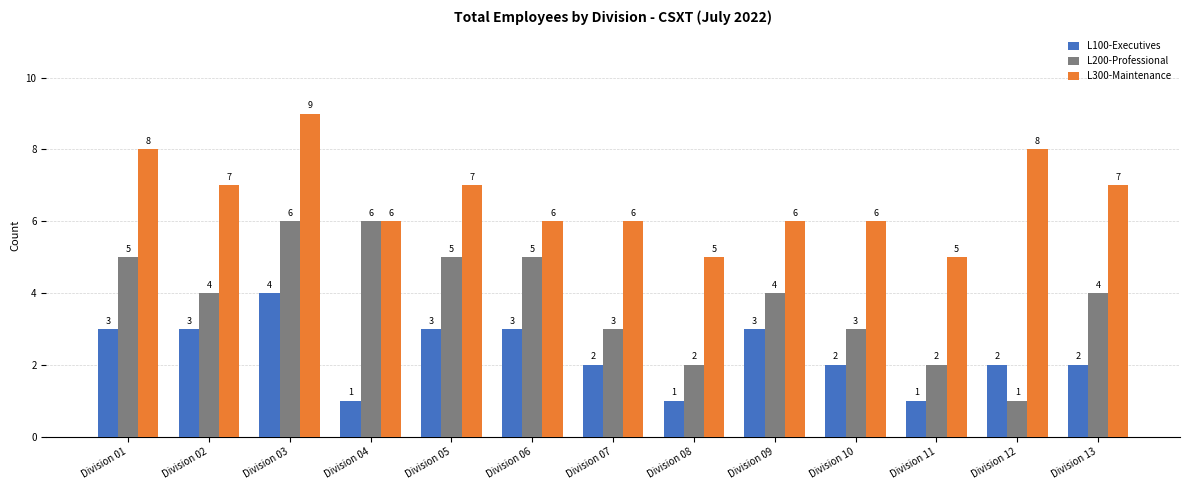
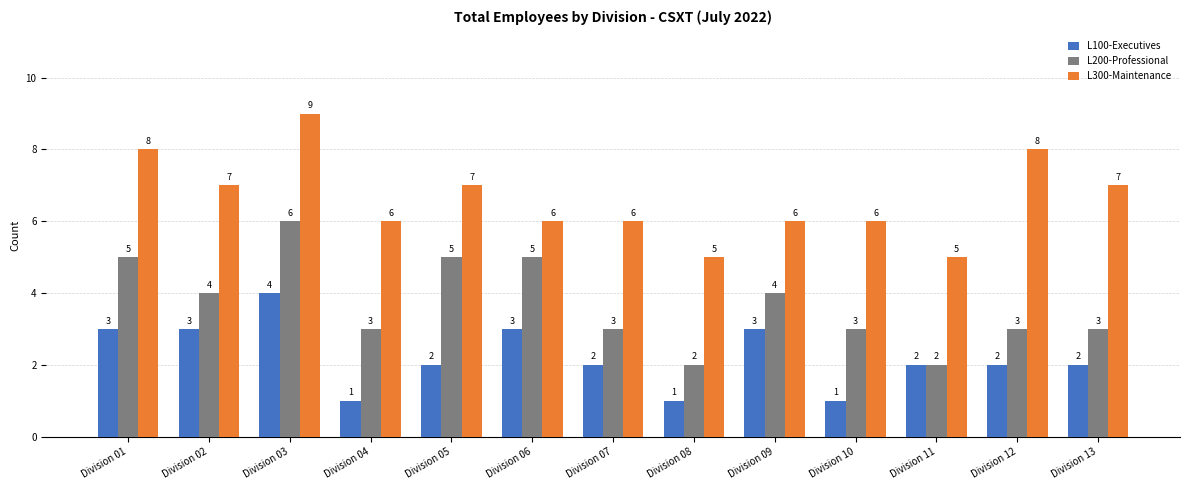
  {
    "L100-Executives": {
      "Division 01": 3,
      "Division 02": 3,
      "Division 03": 4,
      "Division 04": 1,
-     "Division 05": 3,
+     "Division 05": 2,
      "Division 06": 3,
      "Division 07": 2,
      "Division 08": 1,
      "Division 09": 3,
-     "Division 10": 2,
-     "Division 11": 1,
+     "Division 10": 1,
+     "Division 11": 2,
      "Division 12": 2,
      "Division 13": 2
    },
    "L200-Professional": {
      "Division 01": 5,
      "Division 02": 4,
      "Division 03": 6,
-     "Division 04": 6,
+     "Division 04": 3,
      "Division 05": 5,
      "Division 06": 5,
      "Division 07": 3,
      "Division 08": 2,
      "Division 09": 4,
      "Division 10": 3,
      "Division 11": 2,
-     "Division 12": 1,
-     "Division 13": 4
+     "Division 12": 3,
+     "Division 13": 3
    },
    "L300-Maintenance": {
      "Division 01": 8,
      "Division 02": 7,
      "Division 03": 9,
      "Division 04": 6,
      "Division 05": 7,
      "Division 06": 6,
      "Division 07": 6,
      "Division 08": 5,
      "Division 09": 6,
      "Division 10": 6,
      "Division 11": 5,
      "Division 12": 8,
      "Division 13": 7
    }
  }
